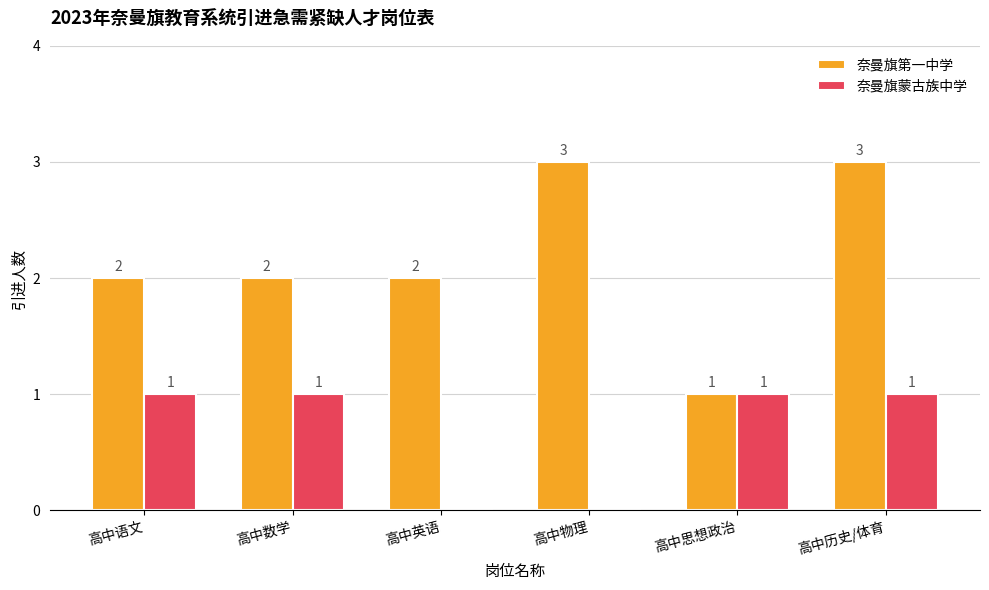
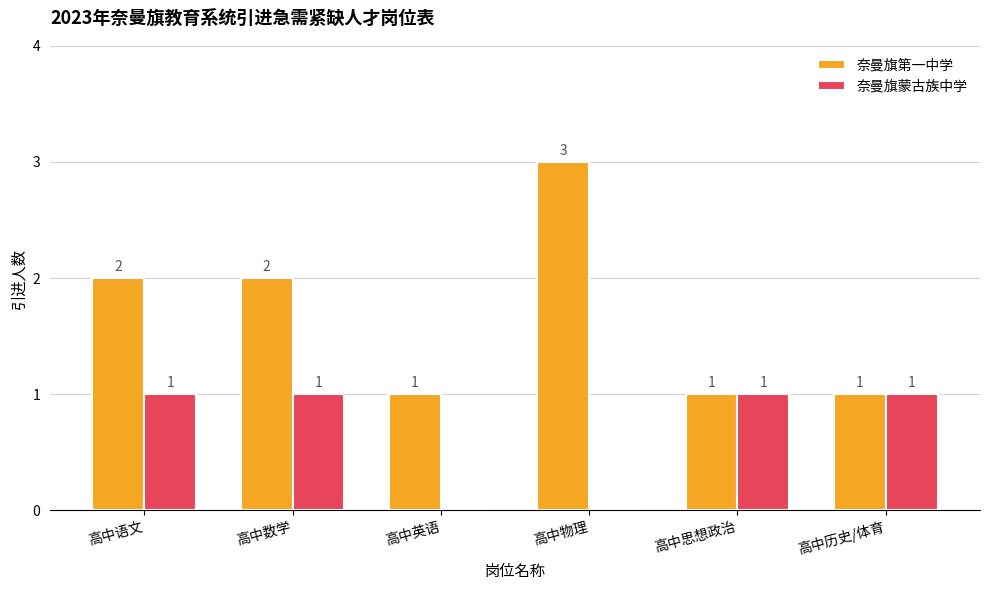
  {
    "奈曼旗第一中学": {
      "高中语文": 2,
      "高中数学": 2,
-     "高中英语": 2,
+     "高中英语": 1,
      "高中物理": 3,
      "高中思想政治": 1,
-     "高中历史/体育": 3
+     "高中历史/体育": 1
    },
    "奈曼旗蒙古族中学": {
      "高中语文": 1,
      "高中数学": 1,
      "高中思想政治": 1,
      "高中历史/体育": 1
    }
  }
